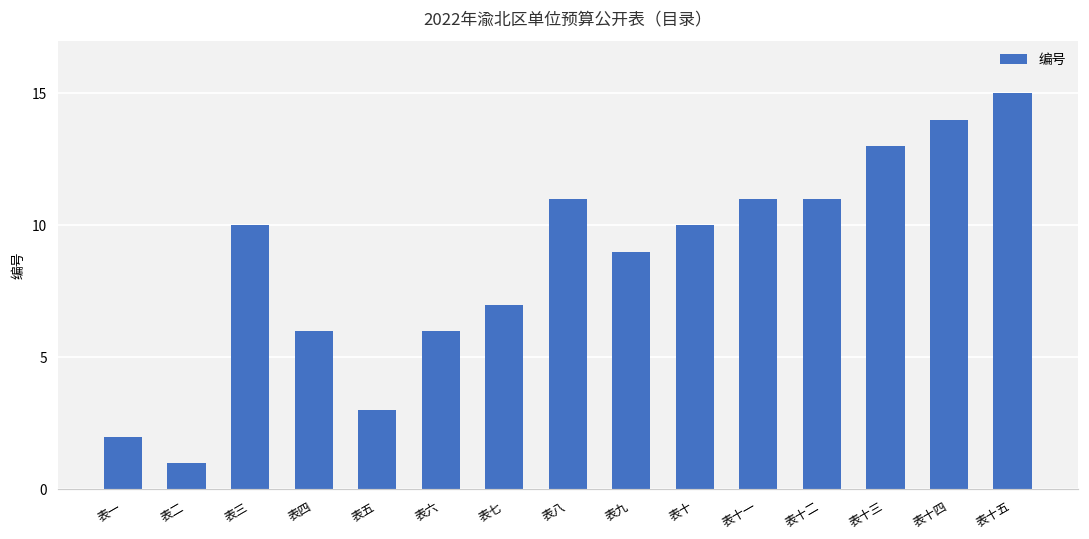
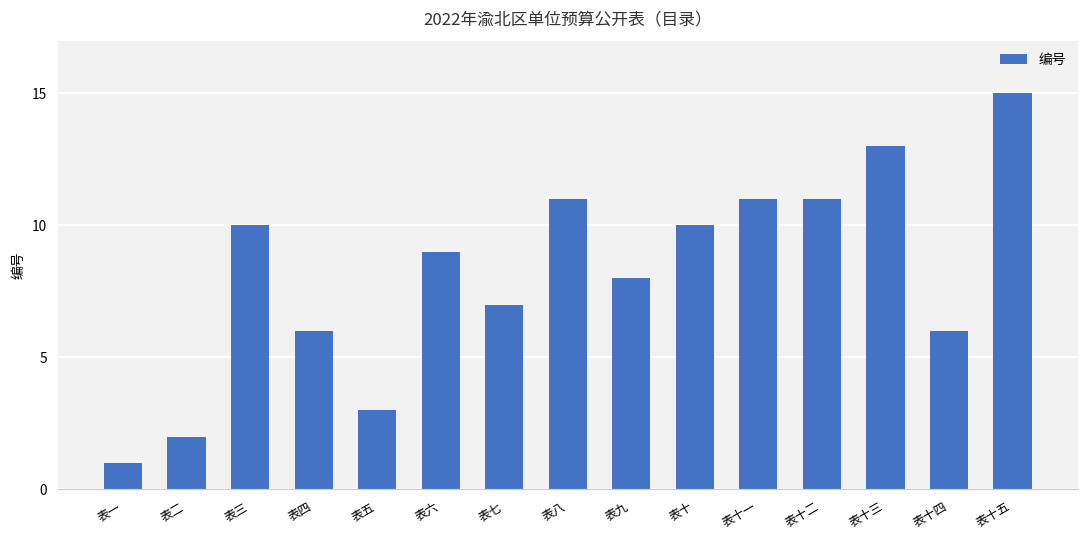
  {
-   "表一": 2,
-   "表二": 1,
+   "表一": 1,
+   "表二": 2,
    "表三": 10,
    "表四": 6,
    "表五": 3,
-   "表六": 6,
+   "表六": 9,
    "表七": 7,
    "表八": 11,
-   "表九": 9,
+   "表九": 8,
    "表十": 10,
    "表十一": 11,
    "表十二": 11,
    "表十三": 13,
-   "表十四": 14,
+   "表十四": 6,
    "表十五": 15
  }
